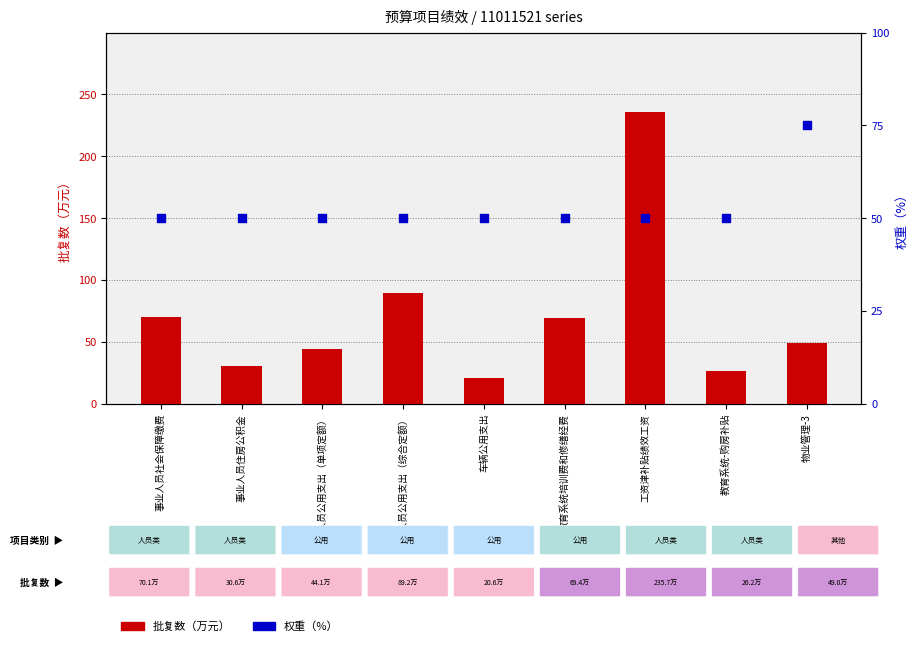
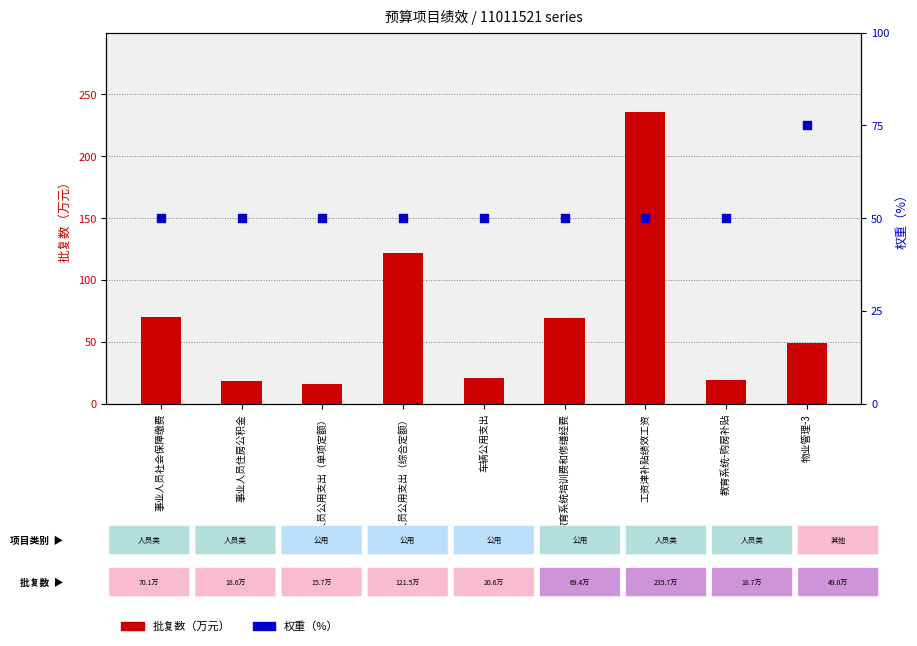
  {
    "批复数（万元）": {
-     "事业人员住房公积金": "30.6万",
-     "在职人员公用支出（单项定额）": "44.1万",
-     "在职人员公用支出（综合定额）": "89.2万",
-     "教育系统-购房补贴": "26.2万"
+     "事业人员住房公积金": "18.6万",
+     "在职人员公用支出（单项定额）": "15.7万",
+     "在职人员公用支出（综合定额）": "121.5万",
+     "教育系统-购房补贴": "18.7万"
    }
  }
